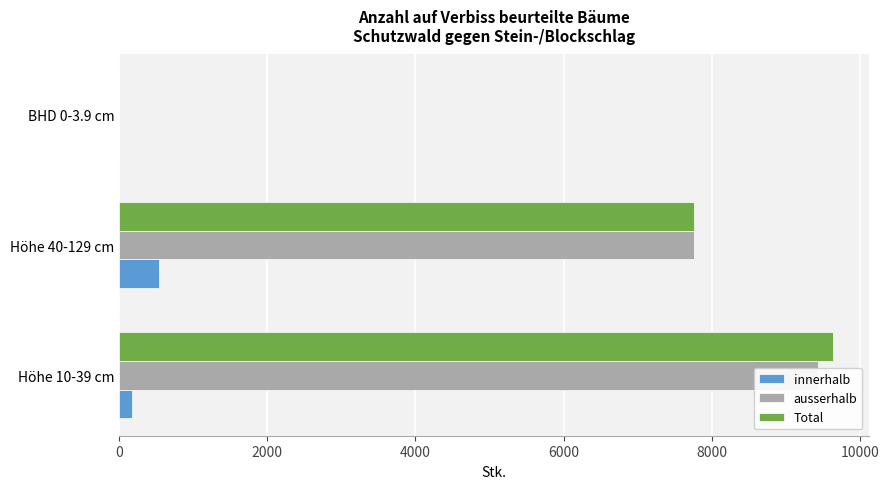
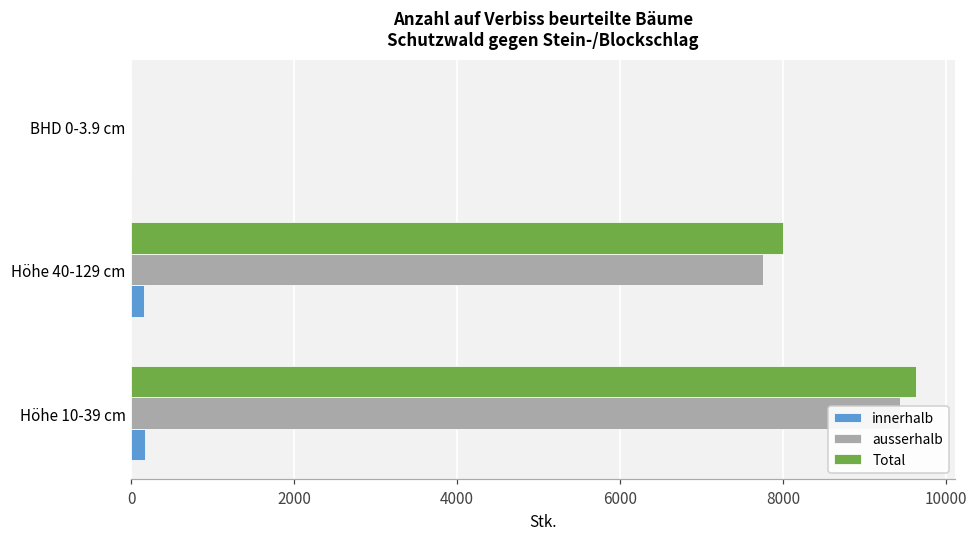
  {
    "innerhalb": {
      "BHD 0-3.9 cm": 0,
-     "Höhe 40-129 cm": 500,
+     "Höhe 40-129 cm": 200,
      "Höhe 10-39 cm": 200
    },
    "ausserhalb": {
      "BHD 0-3.9 cm": 0,
      "Höhe 40-129 cm": 7800
    },
    "Total": {
      "BHD 0-3.9 cm": 0,
-     "Höhe 40-129 cm": 7800,
+     "Höhe 40-129 cm": 8000,
      "Höhe 10-39 cm": 9600
    }
  }
